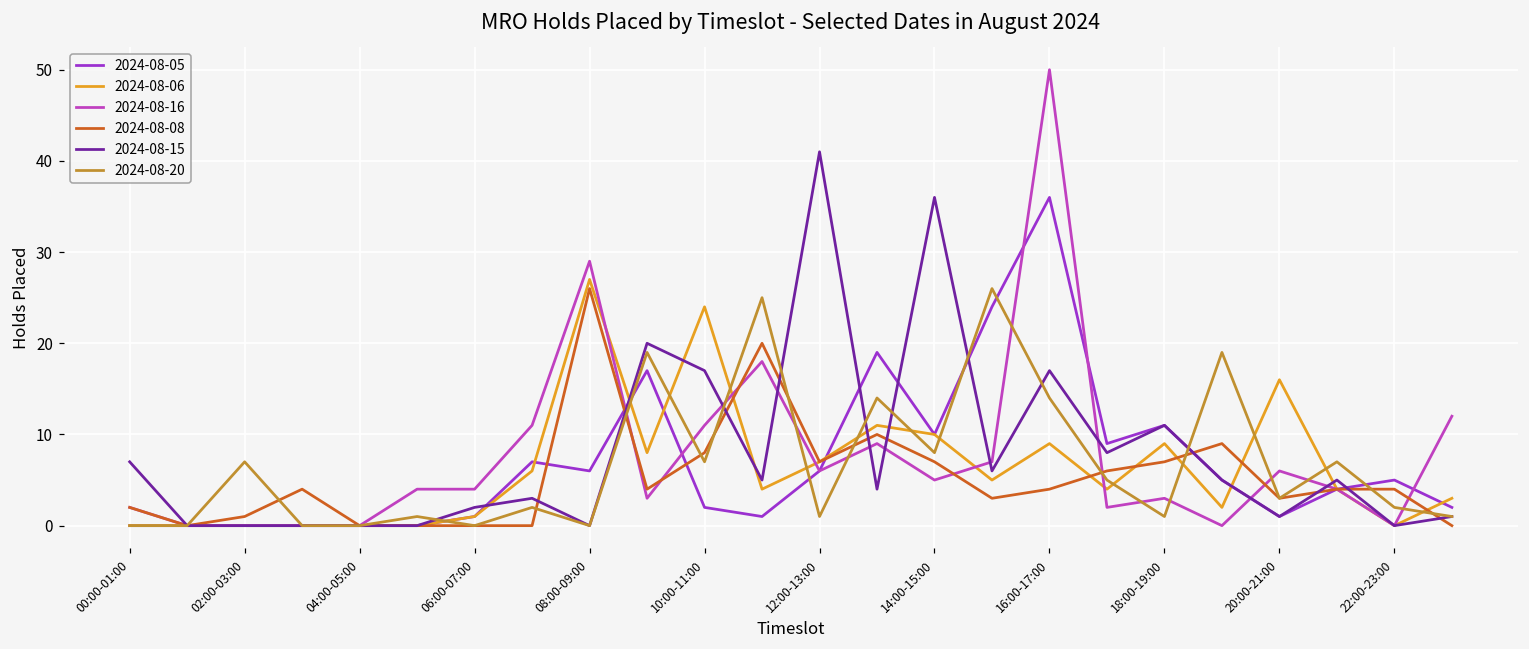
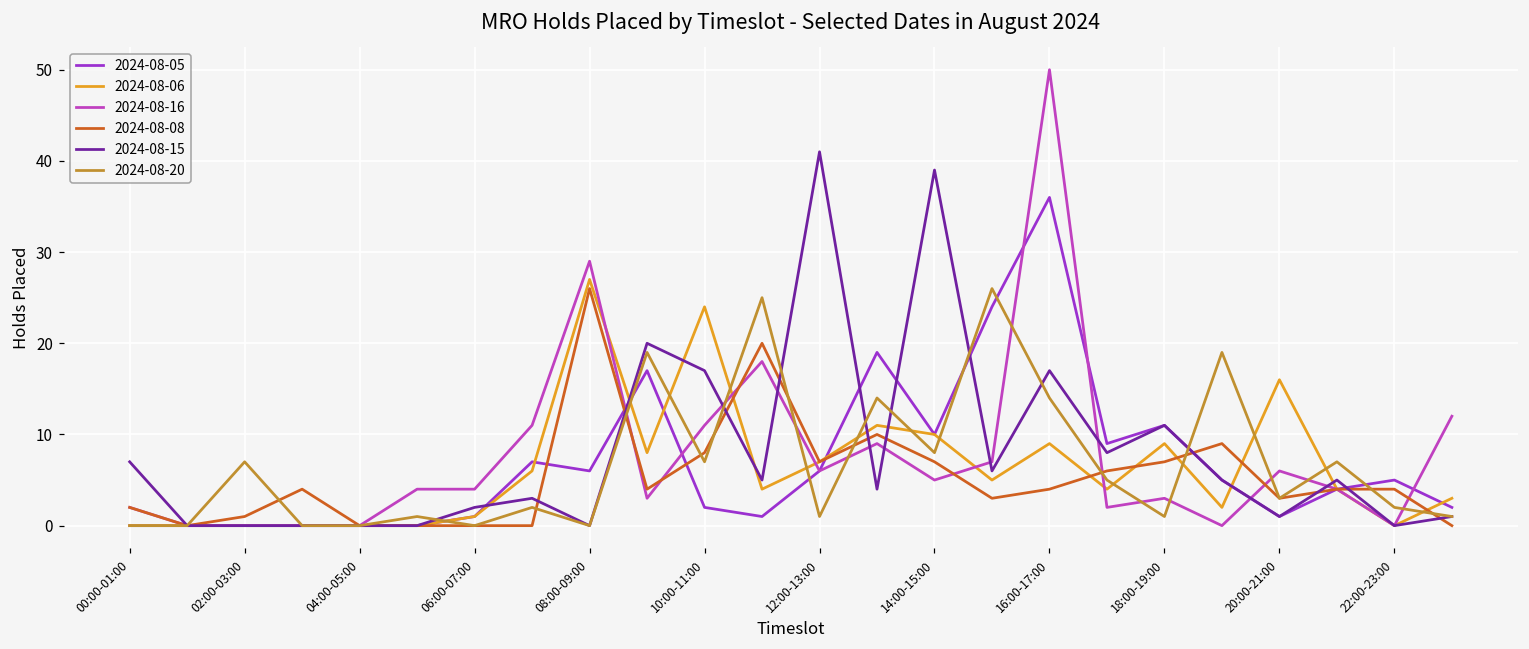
  {
    "2024-08-15": {
      "00:00-01:00": 7,
      "06:00-07:00": 2,
      "10:00-11:00": 17,
      "12:00-13:00": 41,
-     "14:00-15:00": 36,
+     "14:00-15:00": 39,
      "16:00-17:00": 17
    }
  }
